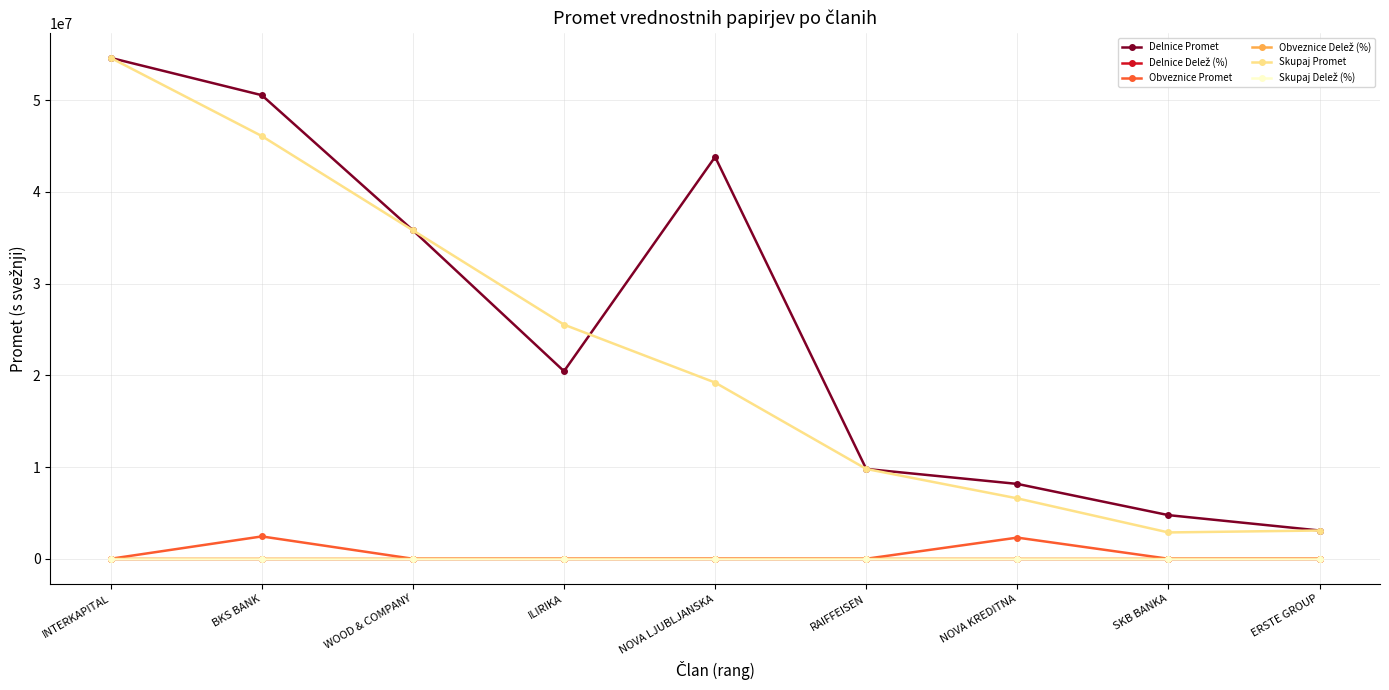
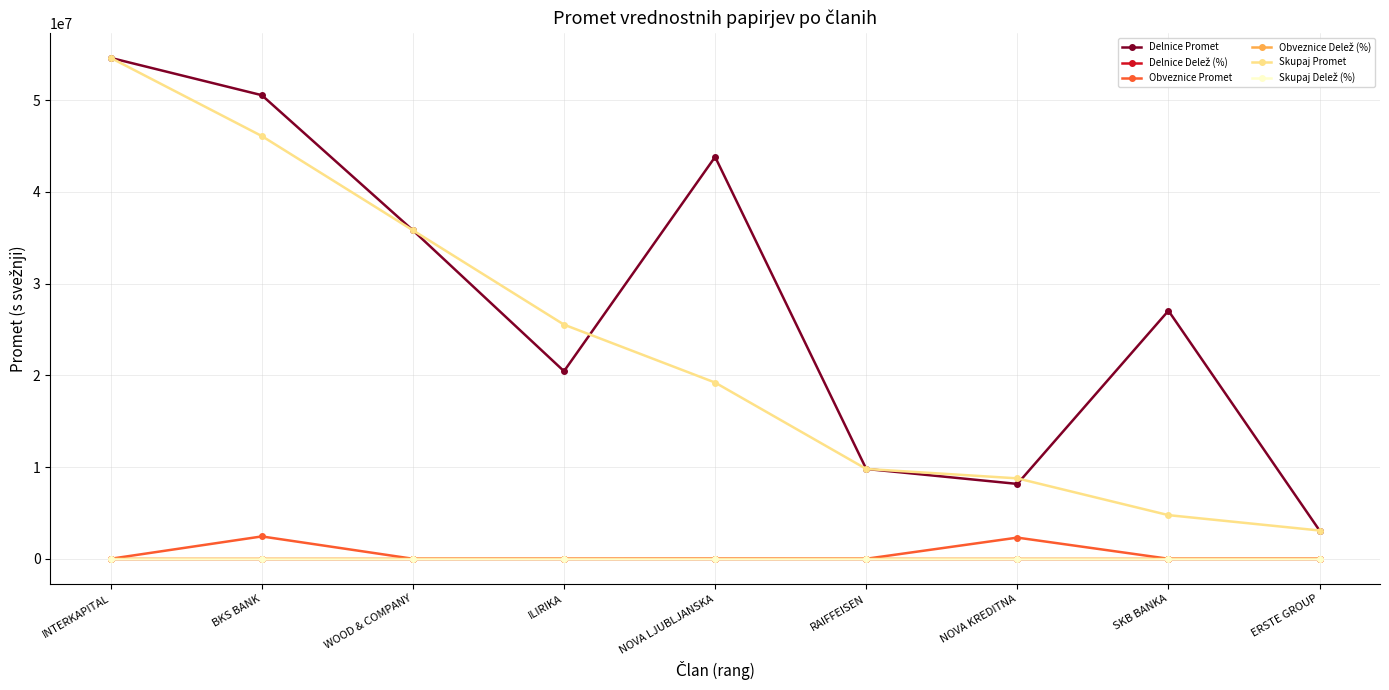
  {
    "Delnice Promet": {
      "BKS BANK": 51000000,
      "ILIRIKA": 20000000,
      "NOVA LJUBLJANSKA": 44000000,
      "NOVA KREDITNA": 8000000,
-     "SKB BANKA": 5000000
+     "SKB BANKA": 27000000
    },
    "Skupaj Delež (%)": {
      "BKS BANK": 0,
      "NOVA KREDITNA": 0
    },
    "Obveznice Promet": {
      "BKS BANK": 2000000,
      "NOVA KREDITNA": 2000000
    },
    "Skupaj Promet": {
      "BKS BANK": 46000000,
      "ILIRIKA": 26000000,
      "NOVA LJUBLJANSKA": 19000000,
-     "NOVA KREDITNA": 7000000,
-     "SKB BANKA": 3000000
+     "NOVA KREDITNA": 9000000,
+     "SKB BANKA": 5000000
    }
  }
